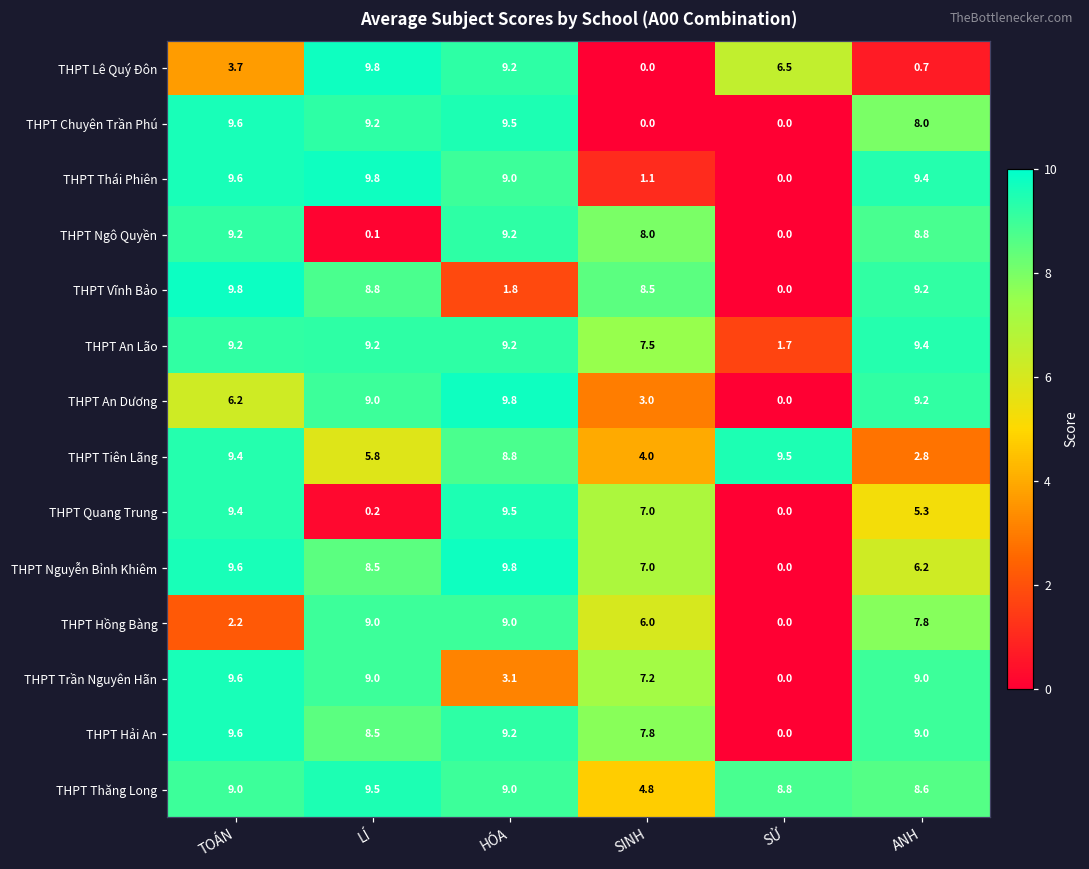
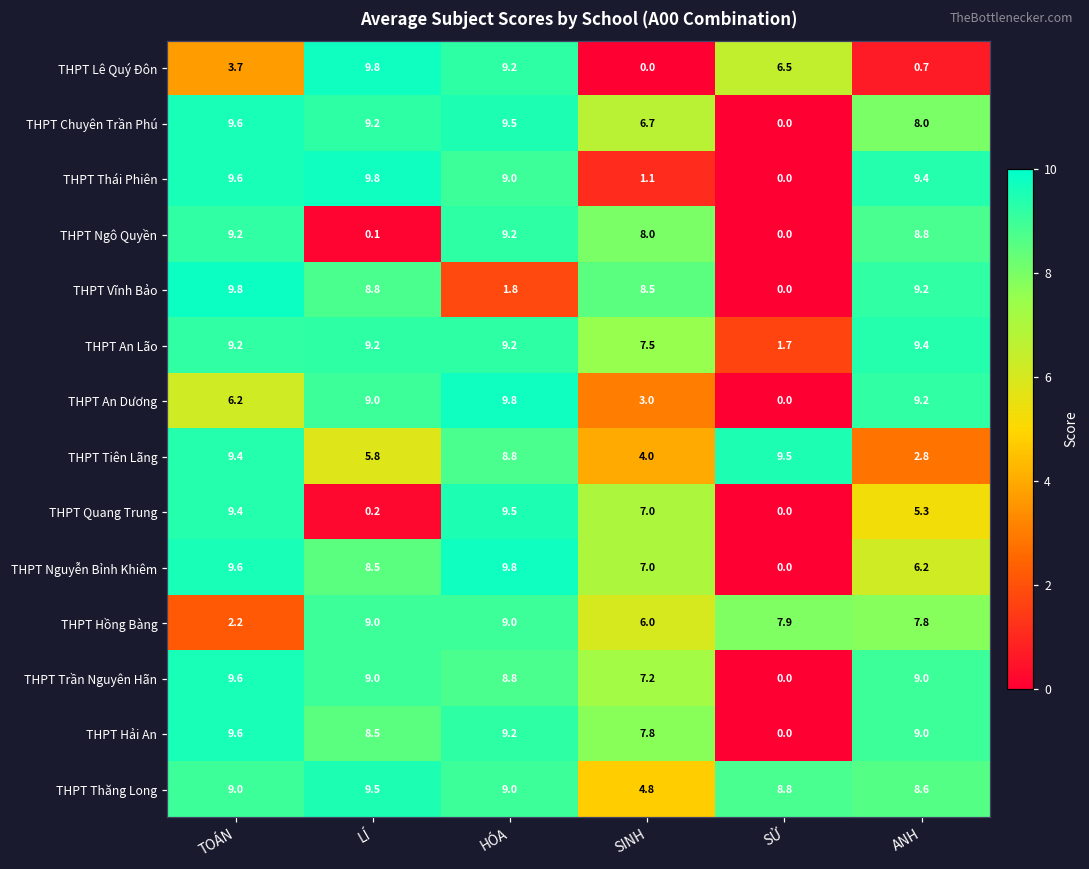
  {
    "THPT Lê Quý Đôn": {
      "TOÁN": 3.7,
      "LÍ": 9.8,
      "HÓA": 9.2,
      "SINH": 0.0,
      "SỬ": 6.5,
      "ANH": 0.7
    },
    "THPT Chuyên Trần Phú": {
      "TOÁN": 9.6,
      "LÍ": 9.2,
      "HÓA": 9.5,
-     "SINH": 0.0,
+     "SINH": 6.7,
      "SỬ": 0.0,
      "ANH": 8.0
    },
    "THPT Thái Phiên": {
      "TOÁN": 9.6,
      "LÍ": 9.8,
      "HÓA": 9.0,
      "SINH": 1.1,
      "SỬ": 0.0,
      "ANH": 9.4
    },
    "THPT Ngô Quyền": {
      "TOÁN": 9.2,
      "LÍ": 0.1,
      "HÓA": 9.2,
      "SINH": 8.0,
      "SỬ": 0.0,
      "ANH": 8.8
    },
    "THPT Vĩnh Bảo": {
      "TOÁN": 9.8,
      "LÍ": 8.8,
      "HÓA": 1.8,
      "SINH": 8.5,
      "SỬ": 0.0,
      "ANH": 9.2
    },
    "THPT An Lão": {
      "TOÁN": 9.2,
      "LÍ": 9.2,
      "HÓA": 9.2,
      "SINH": 7.5,
      "SỬ": 1.7,
      "ANH": 9.4
    },
    "THPT An Dương": {
      "TOÁN": 6.2,
      "LÍ": 9.0,
      "HÓA": 9.8,
      "SINH": 3.0,
      "SỬ": 0.0,
      "ANH": 9.2
    },
    "THPT Tiên Lãng": {
      "TOÁN": 9.4,
      "LÍ": 5.8,
      "HÓA": 8.8,
      "SINH": 4.0,
      "SỬ": 9.5,
      "ANH": 2.8
    },
    "THPT Quang Trung": {
      "TOÁN": 9.4,
      "LÍ": 0.2,
      "HÓA": 9.5,
      "SINH": 7.0,
      "SỬ": 0.0,
      "ANH": 5.3
    },
    "THPT Nguyễn Bỉnh Khiêm": {
      "TOÁN": 9.6,
      "LÍ": 8.5,
      "HÓA": 9.8,
      "SINH": 7.0,
      "SỬ": 0.0,
      "ANH": 6.2
    },
    "THPT Hồng Bàng": {
      "TOÁN": 2.2,
      "LÍ": 9.0,
      "HÓA": 9.0,
      "SINH": 6.0,
-     "SỬ": 0.0,
+     "SỬ": 7.9,
      "ANH": 7.8
    },
    "THPT Trần Nguyên Hãn": {
      "TOÁN": 9.6,
      "LÍ": 9.0,
-     "HÓA": 3.1,
+     "HÓA": 8.8,
      "SINH": 7.2,
      "SỬ": 0.0,
      "ANH": 9.0
    },
    "THPT Hải An": {
      "TOÁN": 9.6,
      "LÍ": 8.5,
      "HÓA": 9.2,
      "SINH": 7.8,
      "SỬ": 0.0,
      "ANH": 9.0
    },
    "THPT Thăng Long": {
      "TOÁN": 9.0,
      "LÍ": 9.5,
      "HÓA": 9.0,
      "SINH": 4.8,
      "SỬ": 8.8,
      "ANH": 8.6
    }
  }
